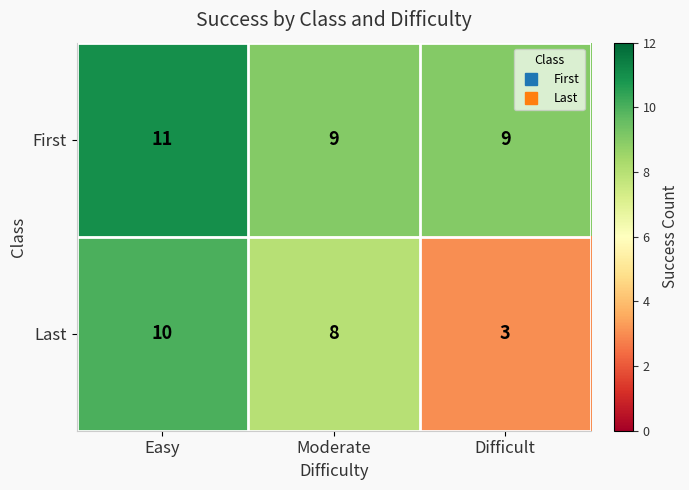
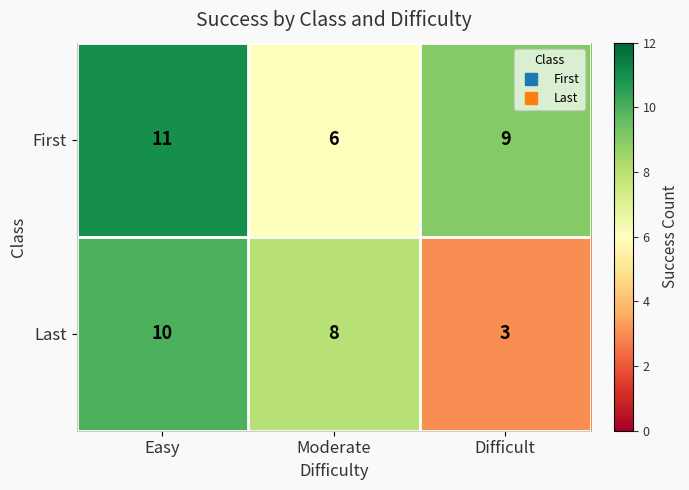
  {
    "First": {
      "Easy": 11,
-     "Moderate": 9,
+     "Moderate": 6,
      "Difficult": 9
    },
    "Last": {
      "Easy": 10,
      "Moderate": 8,
      "Difficult": 3
    }
  }
